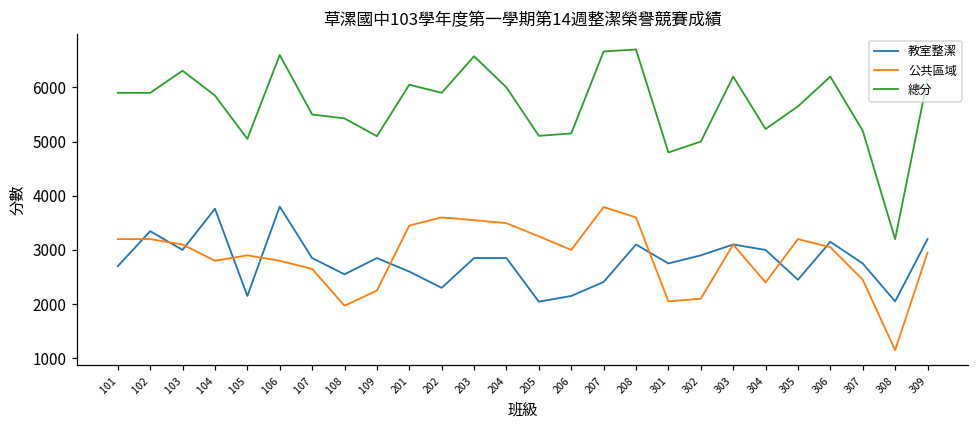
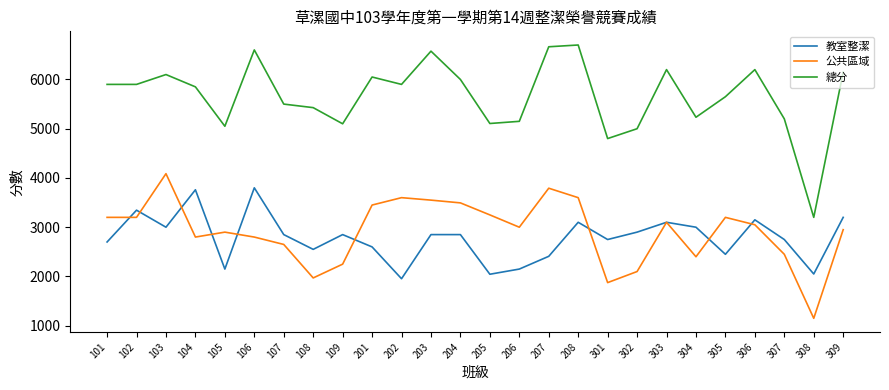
  {
    "教室整潔": {
      "101": 2700,
      "102": 3300,
      "103": 3000,
      "104": 3800,
      "105": 2200,
      "106": 3800,
      "107": 2900,
      "108": 2600,
      "109": 2900,
      "201": 2600,
-     "202": 2300,
+     "202": 2000,
      "203": 2900,
      "204": 2900,
      "205": 2000,
      "206": 2200,
      "207": 2400,
      "208": 3100,
      "301": 2800,
      "302": 2900,
      "304": 3000,
      "305": 2500,
      "306": 3200,
      "307": 2800,
      "308": 2100,
      "309": 3200
    },
    "公共區域": {
      "101": 3200,
      "102": 3200,
-     "103": 3100,
+     "103": 4100,
      "104": 2800,
      "105": 2900,
      "106": 2800,
      "107": 2700,
      "108": 2000,
      "109": 2300,
      "201": 3500,
      "202": 3600,
      "203": 3600,
      "204": 3500,
      "205": 3300,
      "206": 3000,
      "207": 3800,
      "208": 3600,
-     "301": 2100,
+     "301": 1900,
      "302": 2100,
      "304": 2400,
      "305": 3200,
      "306": 3100,
      "307": 2500,
      "308": 1200,
      "309": 3000
    },
    "總分": {
      "101": 5900,
      "102": 5900,
-     "103": 6300,
+     "103": 6100,
      "104": 5900,
      "105": 5100,
      "106": 6600,
      "107": 5500,
      "108": 5400,
      "109": 5100,
      "201": 6100,
      "202": 5900,
      "203": 6600,
      "204": 6000,
      "205": 5100,
      "206": 5200,
      "207": 6700,
      "208": 6700,
      "301": 4800,
      "302": 5000,
      "303": 6200,
      "304": 5200,
      "305": 5700,
      "306": 6200,
      "307": 5200,
      "308": 3200
    }
  }
